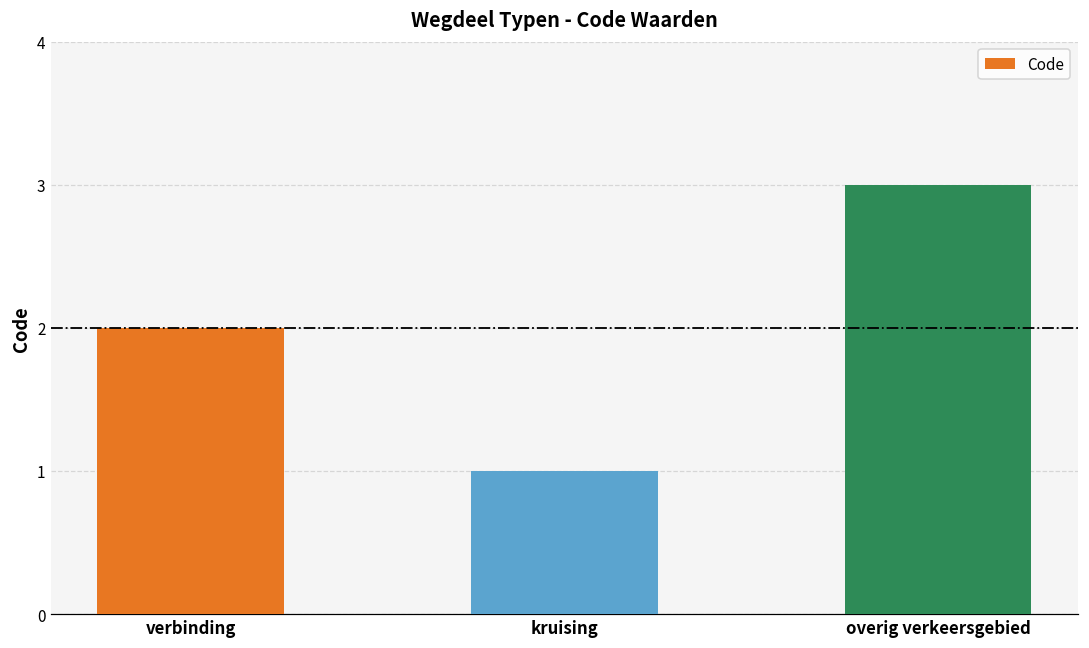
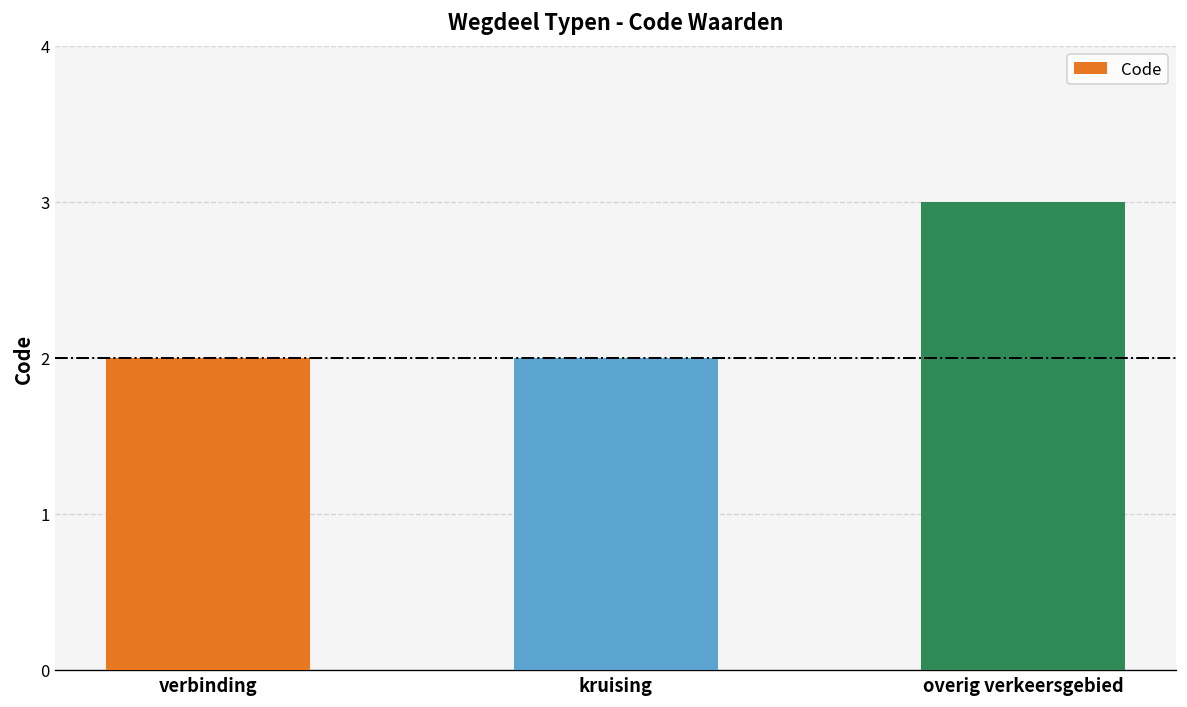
  {
    "verbinding": 2,
-   "kruising": 1,
+   "kruising": 2,
    "overig verkeersgebied": 3
  }
